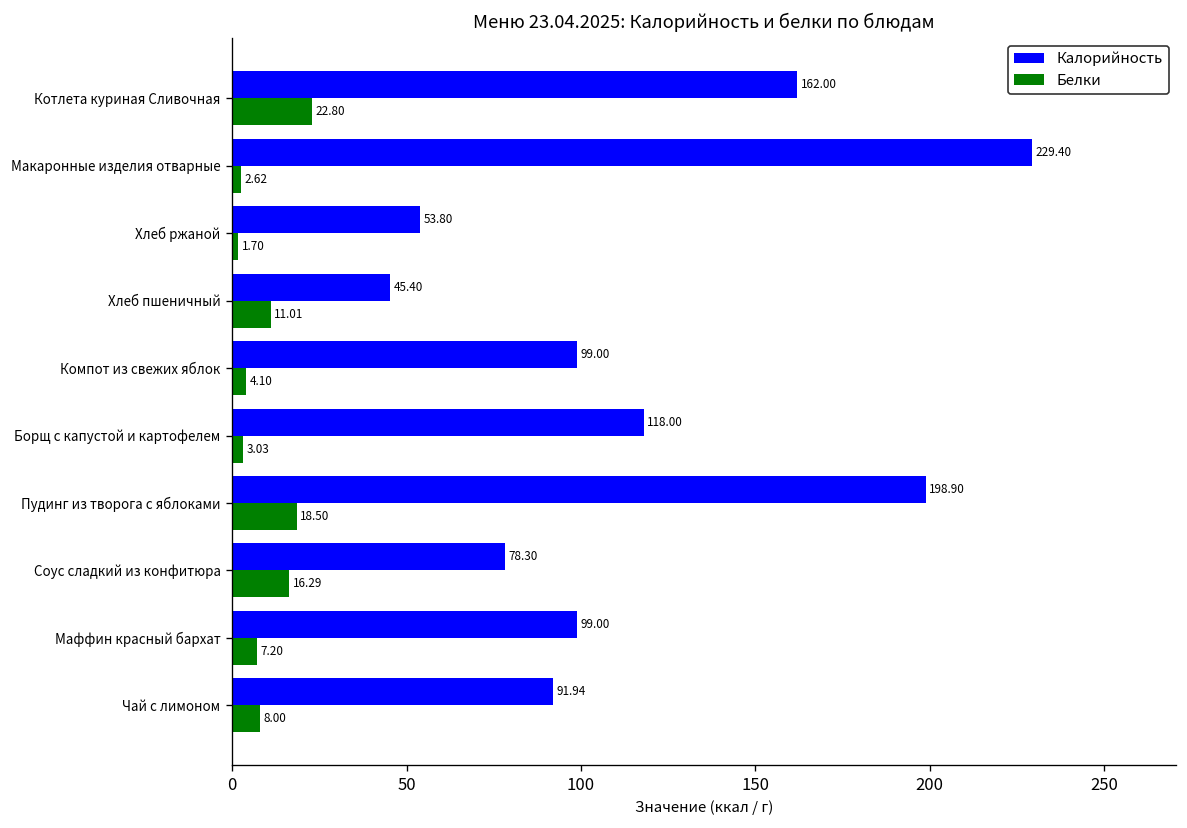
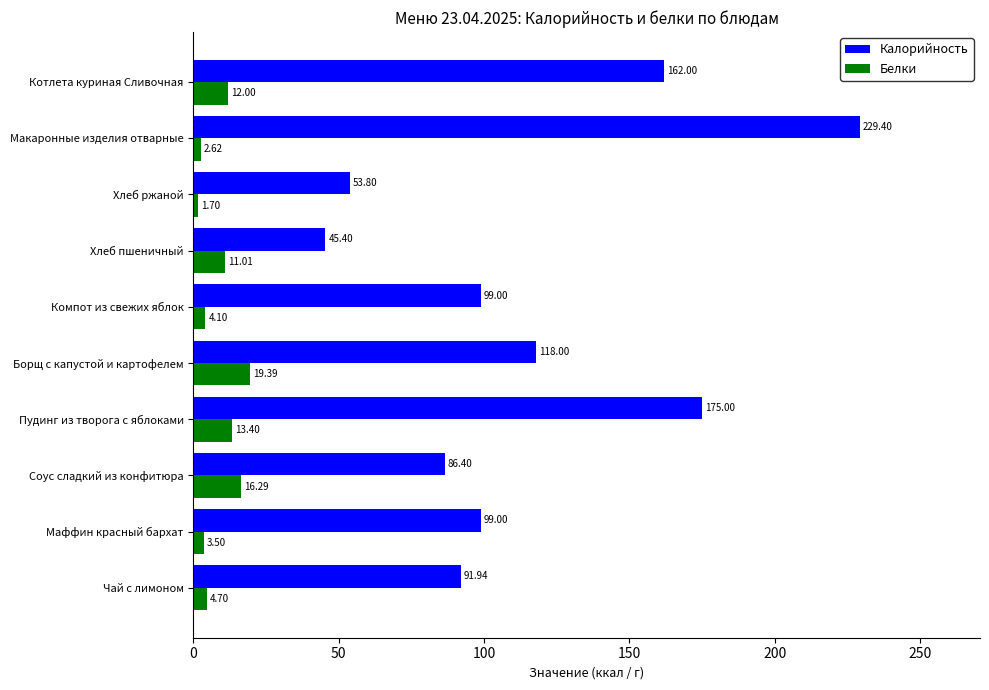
  {
    "Калорийность": {
      "Котлета куриная Сливочная": 162.00,
      "Макаронные изделия отварные": 229.40,
      "Хлеб ржаной": 53.80,
      "Хлеб пшеничный": 45.40,
      "Компот из свежих яблок": 99.00,
      "Борщ с капустой и картофелем": 118.00,
-     "Пудинг из творога с яблоками": 198.90,
-     "Соус сладкий из конфитюра": 78.30,
+     "Пудинг из творога с яблоками": 175.00,
+     "Соус сладкий из конфитюра": 86.40,
      "Маффин красный бархат": 99.00,
      "Чай с лимоном": 91.94
    },
    "Белки": {
-     "Котлета куриная Сливочная": 22.80,
+     "Котлета куриная Сливочная": 12.00,
      "Макаронные изделия отварные": 2.62,
      "Хлеб ржаной": 1.70,
      "Хлеб пшеничный": 11.01,
      "Компот из свежих яблок": 4.10,
-     "Борщ с капустой и картофелем": 3.03,
-     "Пудинг из творога с яблоками": 18.50,
+     "Борщ с капустой и картофелем": 19.39,
+     "Пудинг из творога с яблоками": 13.40,
      "Соус сладкий из конфитюра": 16.29,
-     "Маффин красный бархат": 7.20,
-     "Чай с лимоном": 8.00
+     "Маффин красный бархат": 3.50,
+     "Чай с лимоном": 4.70
    }
  }
